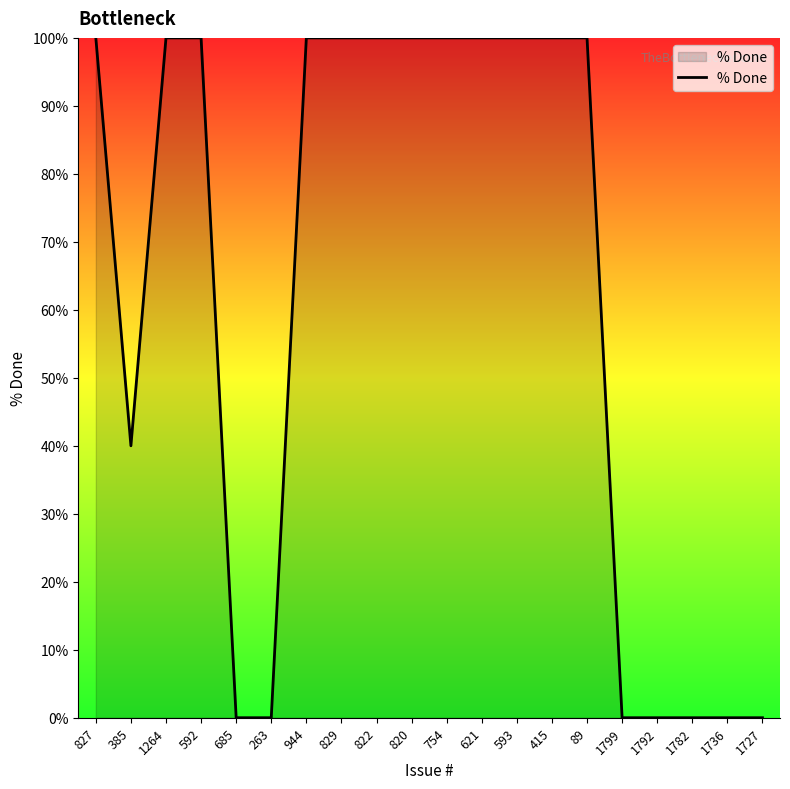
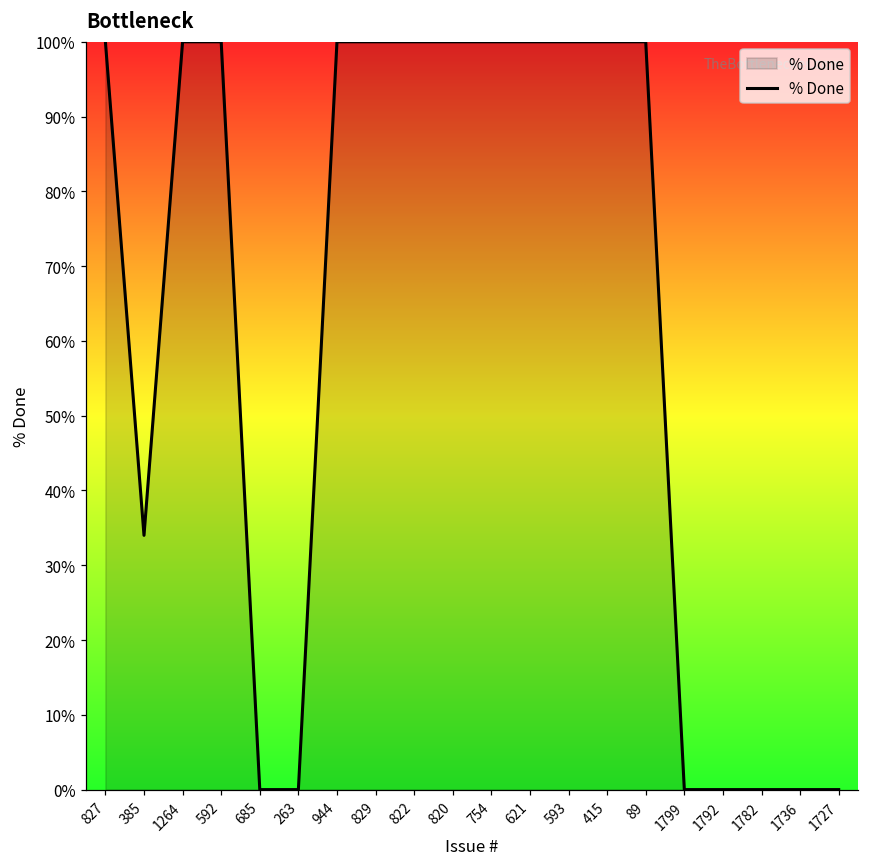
  {
    "827": "100%",
-   "385": "40%",
+   "385": "34%",
    "1264": "100%",
    "592": "100%",
    "685": "0%",
    "263": "0%",
    "944": "100%",
    "829": "100%",
    "822": "100%",
    "820": "100%",
    "754": "100%",
    "621": "100%",
    "593": "100%",
    "415": "100%",
    "89": "100%",
    "1799": "0%",
    "1792": "0%",
    "1782": "0%",
    "1736": "0%",
    "1727": "0%"
  }
